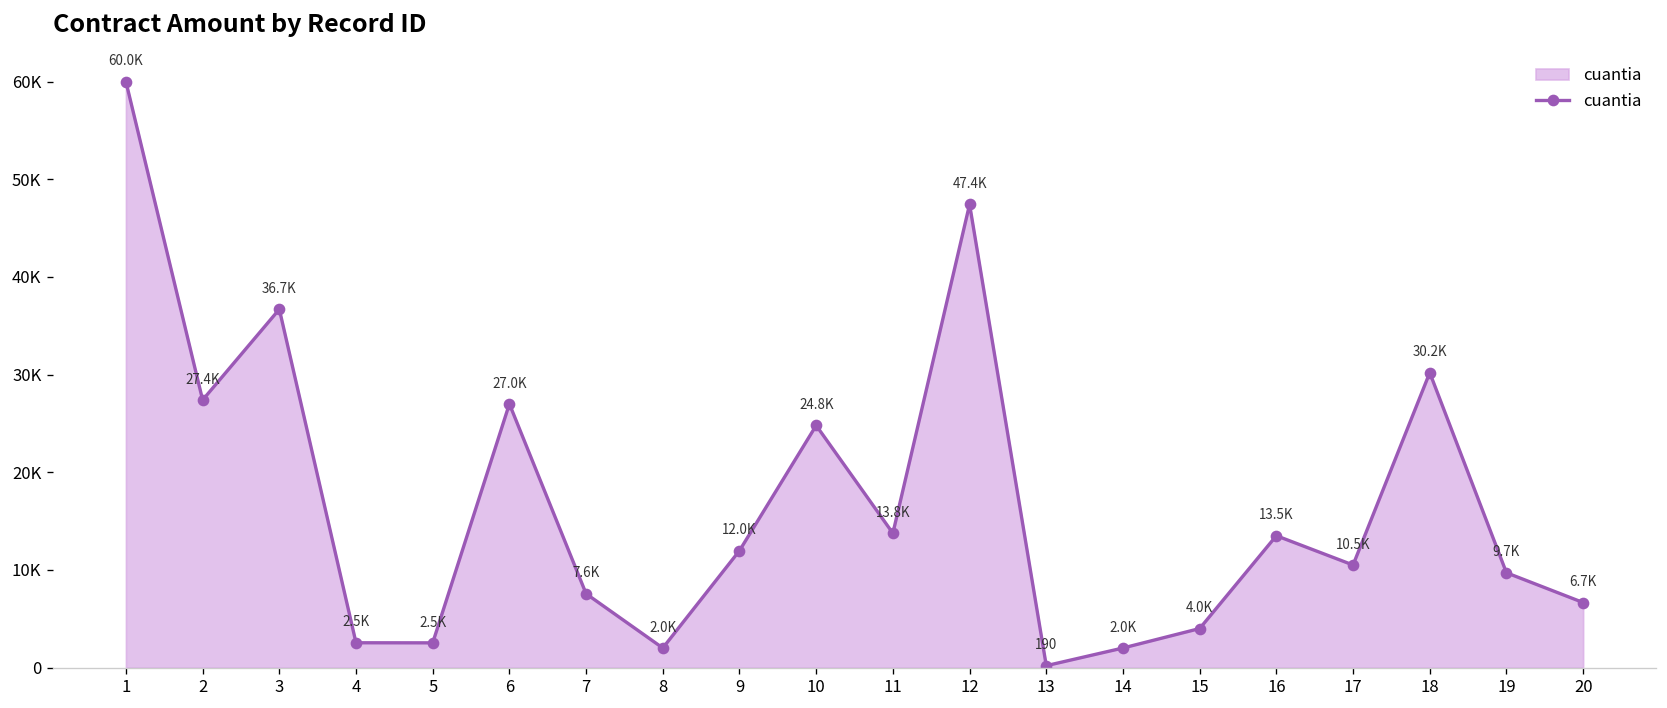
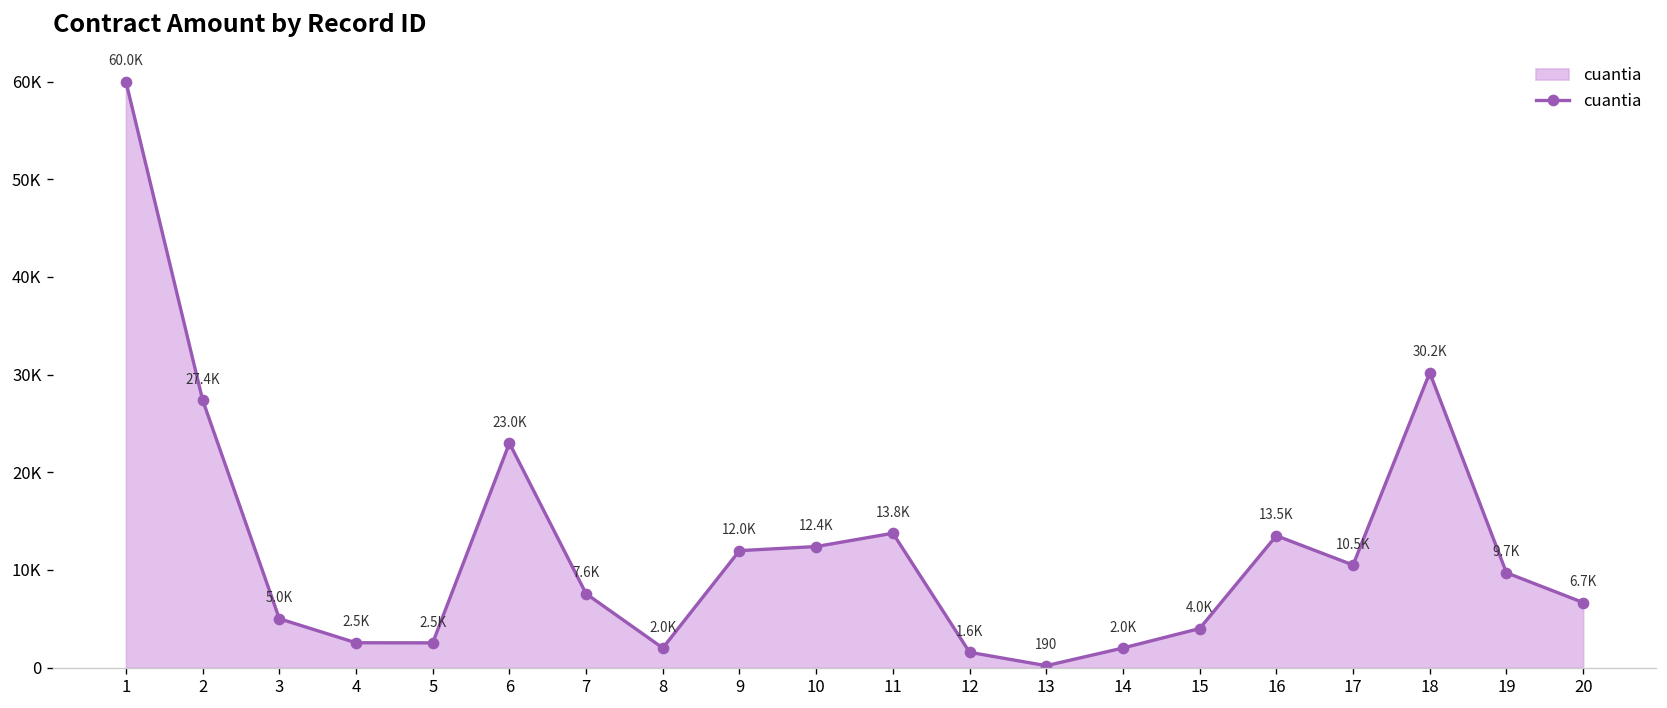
  {
    "1": "60.0K",
    "2": "27.4K",
-   "3": "36.7K",
+   "3": "5.0K",
    "4": "2.5K",
    "5": "2.5K",
-   "6": "27.0K",
+   "6": "23.0K",
    "7": "7.6K",
    "8": "2.0K",
    "9": "12.0K",
-   "10": "24.8K",
+   "10": "12.4K",
    "11": "13.8K",
-   "12": "47.4K",
+   "12": "1.6K",
    "13": "190",
    "14": "2.0K",
    "15": "4.0K",
    "16": "13.5K",
    "17": "10.5K",
    "18": "30.2K",
    "19": "9.7K",
    "20": "6.7K"
  }
